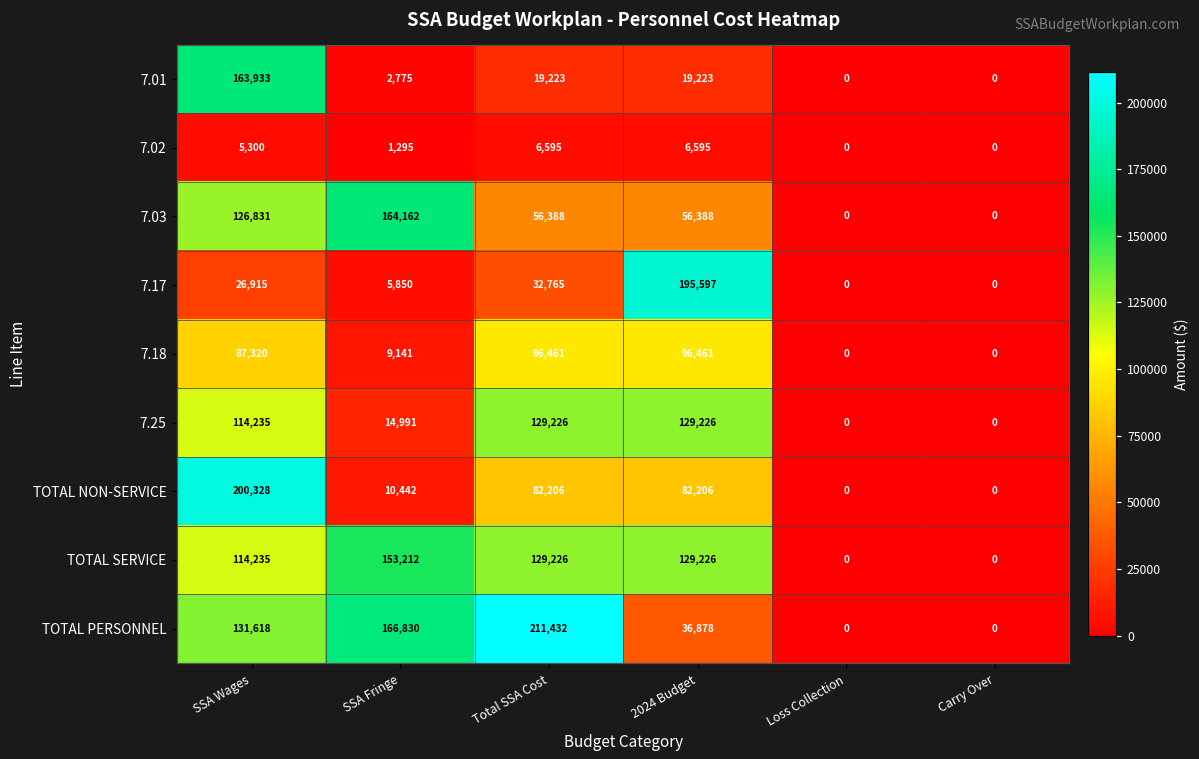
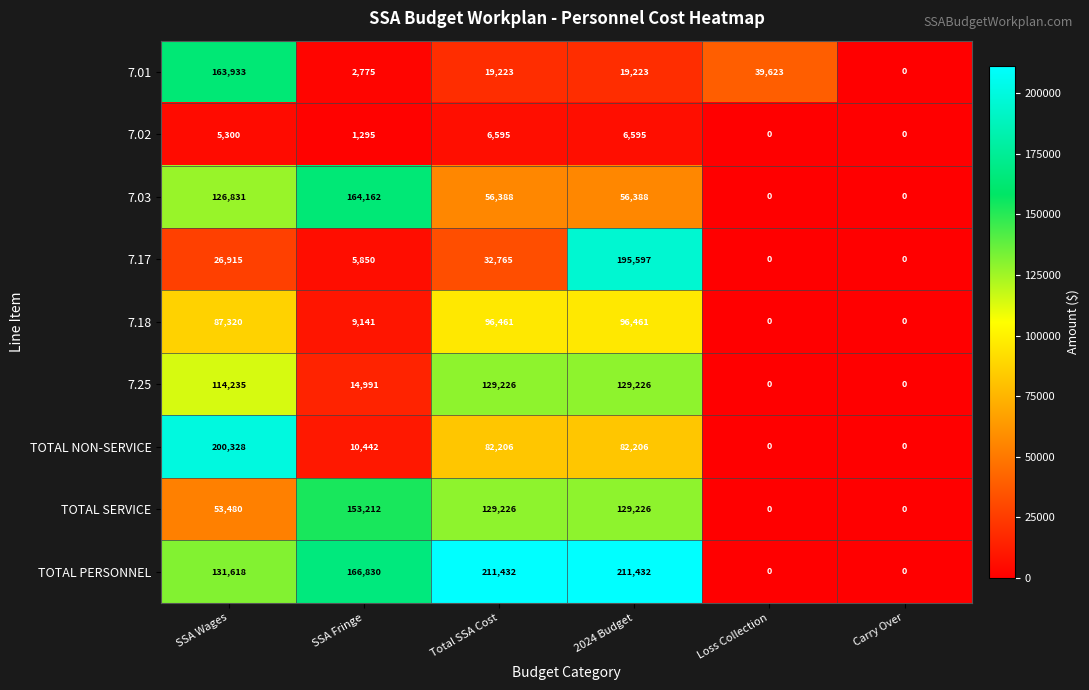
  {
    "7.01": {
      "SSA Wages": "163,933",
      "SSA Fringe": "2,775",
      "Total SSA Cost": "19,223",
      "2024 Budget": "19,223",
-     "Loss Collection": "0",
+     "Loss Collection": "39,623",
      "Carry Over": "0"
    },
    "7.02": {
      "SSA Wages": "5,300",
      "SSA Fringe": "1,295",
      "Total SSA Cost": "6,595",
      "2024 Budget": "6,595",
      "Loss Collection": "0",
      "Carry Over": "0"
    },
    "7.03": {
      "SSA Wages": "126,831",
      "SSA Fringe": "164,162",
      "Total SSA Cost": "56,388",
      "2024 Budget": "56,388",
      "Loss Collection": "0",
      "Carry Over": "0"
    },
    "7.17": {
      "SSA Wages": "26,915",
      "SSA Fringe": "5,850",
      "Total SSA Cost": "32,765",
      "2024 Budget": "195,597",
      "Loss Collection": "0",
      "Carry Over": "0"
    },
    "7.18": {
      "SSA Wages": "87,320",
      "SSA Fringe": "9,141",
      "Total SSA Cost": "96,461",
      "2024 Budget": "96,461",
      "Loss Collection": "0",
      "Carry Over": "0"
    },
    "7.25": {
      "SSA Wages": "114,235",
      "SSA Fringe": "14,991",
      "Total SSA Cost": "129,226",
      "2024 Budget": "129,226",
      "Loss Collection": "0",
      "Carry Over": "0"
    },
    "TOTAL NON-SERVICE": {
      "SSA Wages": "200,328",
      "SSA Fringe": "10,442",
      "Total SSA Cost": "82,206",
      "2024 Budget": "82,206",
      "Loss Collection": "0",
      "Carry Over": "0"
    },
    "TOTAL SERVICE": {
-     "SSA Wages": "114,235",
+     "SSA Wages": "53,480",
      "SSA Fringe": "153,212",
      "Total SSA Cost": "129,226",
      "2024 Budget": "129,226",
      "Loss Collection": "0",
      "Carry Over": "0"
    },
    "TOTAL PERSONNEL": {
      "SSA Wages": "131,618",
      "SSA Fringe": "166,830",
      "Total SSA Cost": "211,432",
-     "2024 Budget": "36,878",
+     "2024 Budget": "211,432",
      "Loss Collection": "0",
      "Carry Over": "0"
    }
  }
